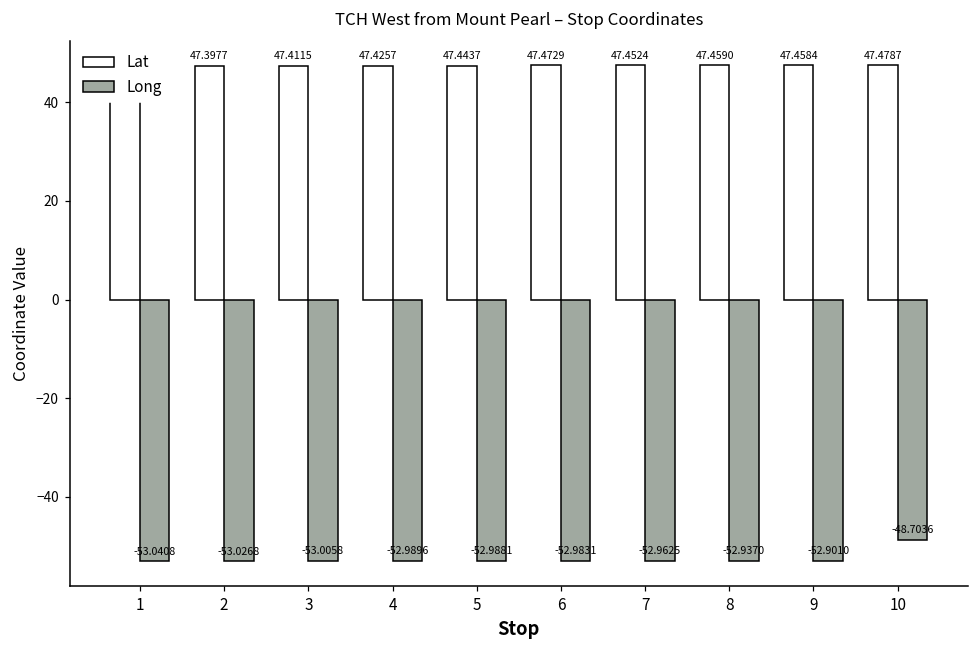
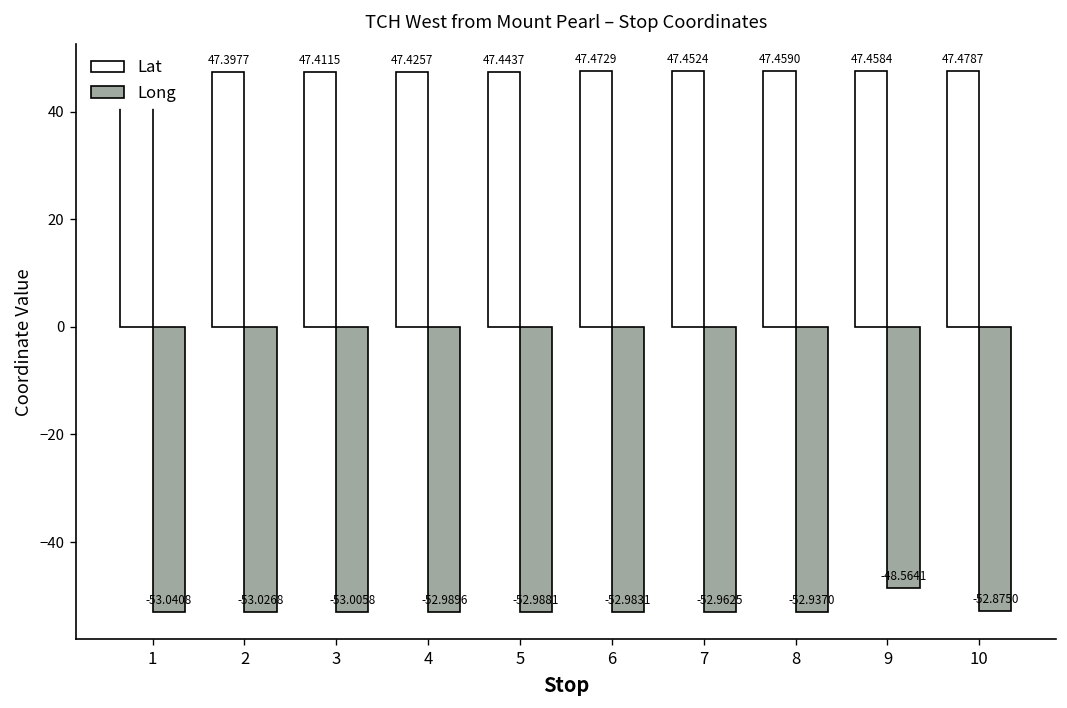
  {
    "Lat": {
      "2": 47.3977,
      "3": 47.4115,
      "4": 47.4257,
      "5": 47.4437,
      "6": 47.4729,
      "7": 47.4524,
      "8": 47.4590,
      "9": 47.4584,
      "10": 47.4787
    },
    "Long": {
      "1": -53.0408,
      "2": -53.0268,
      "3": -53.0058,
      "4": -52.9896,
      "5": -52.9881,
      "6": -52.9831,
      "7": -52.9625,
      "8": -52.9370,
-     "9": -52.9010,
-     "10": -48.7036
+     "9": -48.5641,
+     "10": -52.8750
    }
  }
